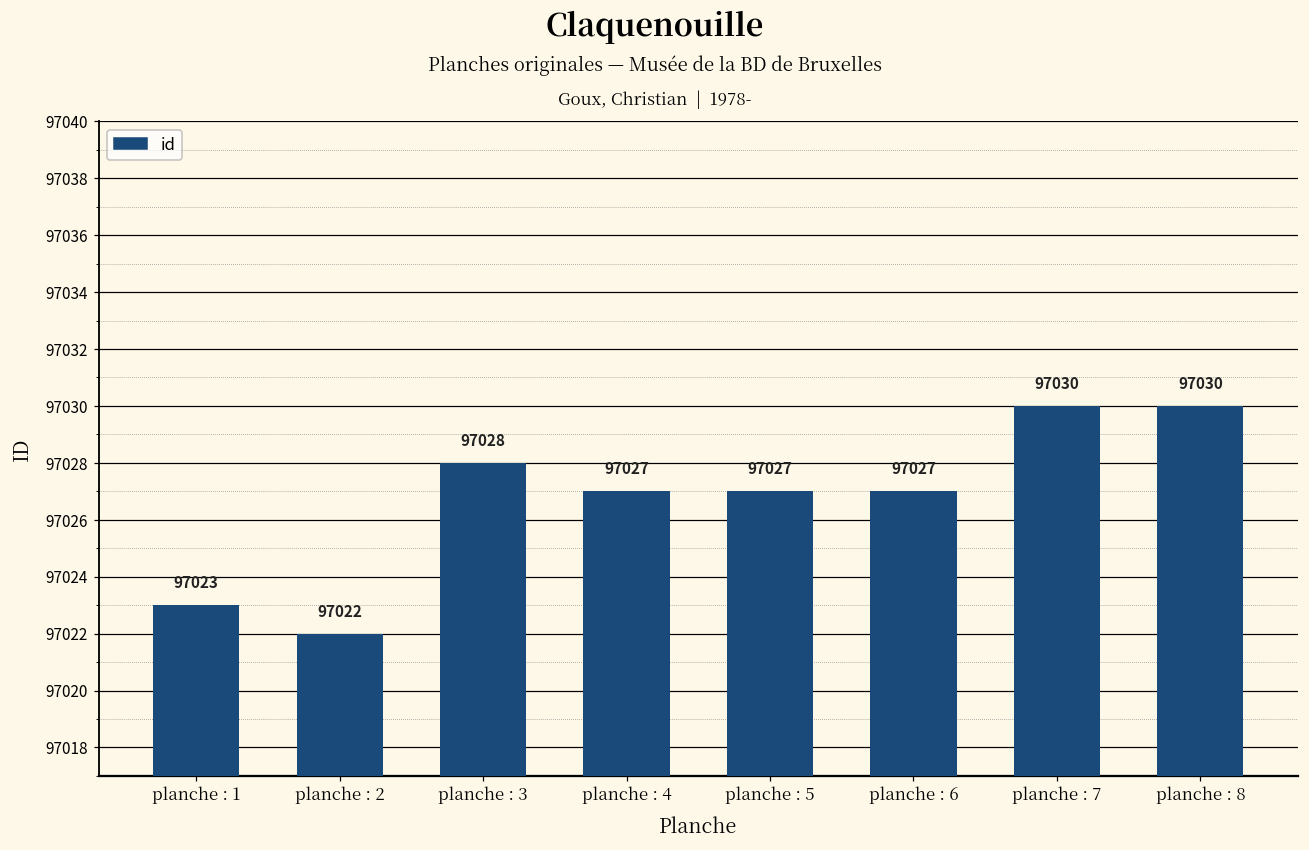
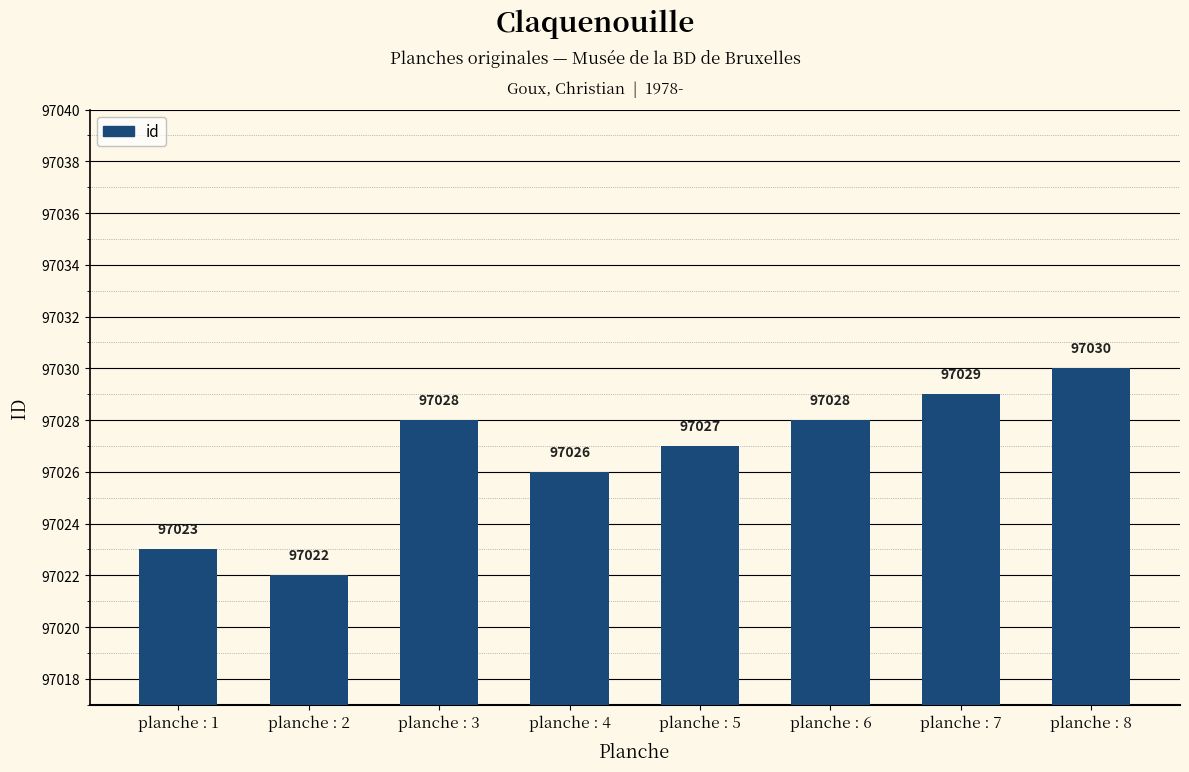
  {
    "planche : 1": 97023,
    "planche : 2": 97022,
    "planche : 3": 97028,
-   "planche : 4": 97027,
+   "planche : 4": 97026,
    "planche : 5": 97027,
-   "planche : 6": 97027,
-   "planche : 7": 97030,
+   "planche : 6": 97028,
+   "planche : 7": 97029,
    "planche : 8": 97030
  }
